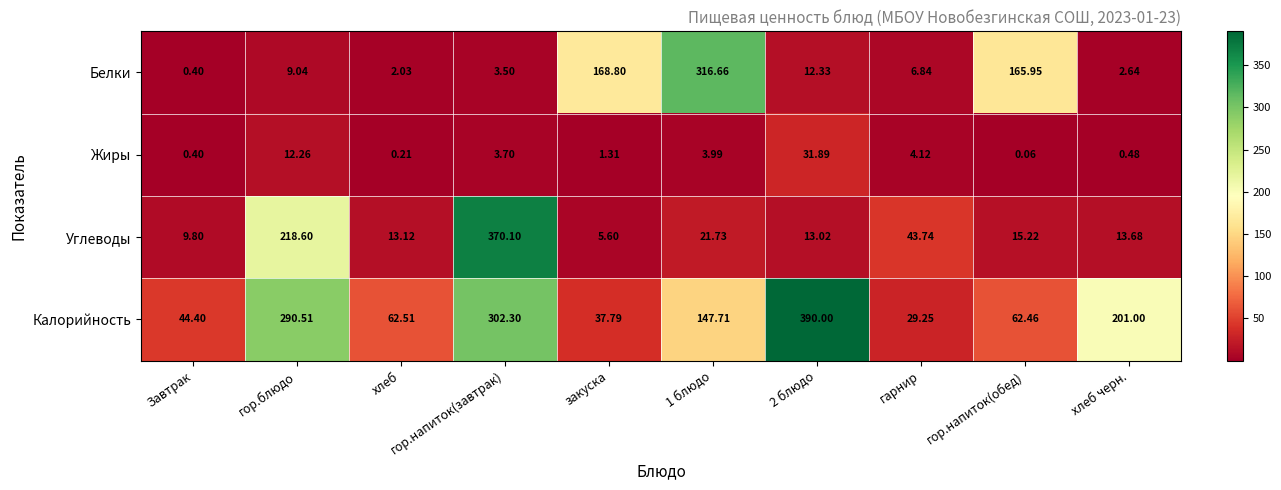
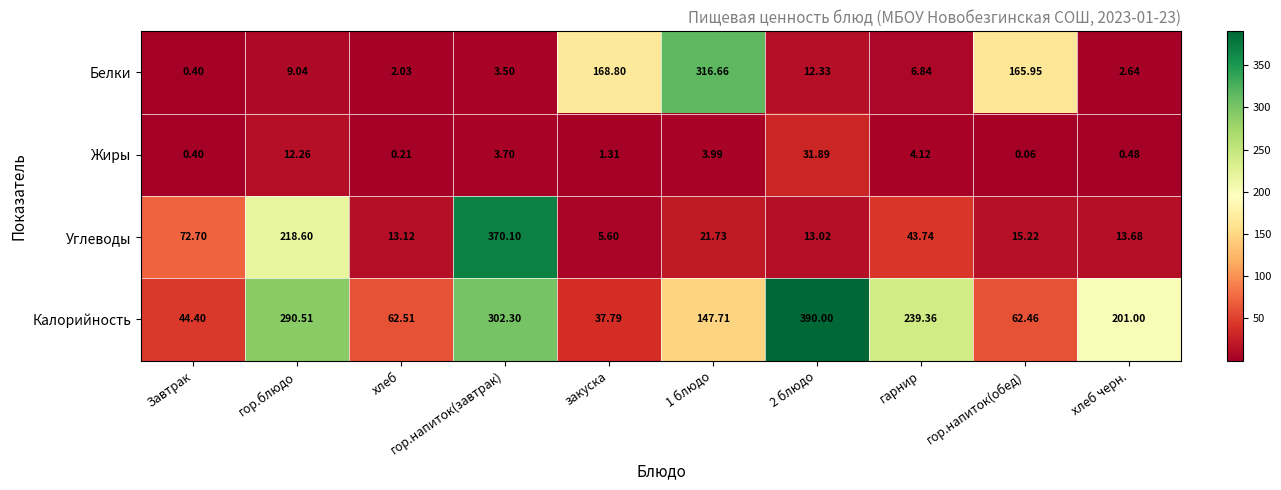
  {
    "Белки": {
      "Завтрак": 0.40,
      "гор.блюдо": 9.04,
      "хлеб": 2.03,
      "гор.напиток(завтрак)": 3.50,
      "закуска": 168.80,
      "1 блюдо": 316.66,
      "2 блюдо": 12.33,
      "гарнир": 6.84,
      "гор.напиток(обед)": 165.95,
      "хлеб черн.": 2.64
    },
    "Жиры": {
      "Завтрак": 0.40,
      "гор.блюдо": 12.26,
      "хлеб": 0.21,
      "гор.напиток(завтрак)": 3.70,
      "закуска": 1.31,
      "1 блюдо": 3.99,
      "2 блюдо": 31.89,
      "гарнир": 4.12,
      "гор.напиток(обед)": 0.06,
      "хлеб черн.": 0.48
    },
    "Углеводы": {
-     "Завтрак": 9.80,
+     "Завтрак": 72.70,
      "гор.блюдо": 218.60,
      "хлеб": 13.12,
      "гор.напиток(завтрак)": 370.10,
      "закуска": 5.60,
      "1 блюдо": 21.73,
      "2 блюдо": 13.02,
      "гарнир": 43.74,
      "гор.напиток(обед)": 15.22,
      "хлеб черн.": 13.68
    },
    "Калорийность": {
      "Завтрак": 44.40,
      "гор.блюдо": 290.51,
      "хлеб": 62.51,
      "гор.напиток(завтрак)": 302.30,
      "закуска": 37.79,
      "1 блюдо": 147.71,
      "2 блюдо": 390.00,
-     "гарнир": 29.25,
+     "гарнир": 239.36,
      "гор.напиток(обед)": 62.46,
      "хлеб черн.": 201.00
    }
  }
